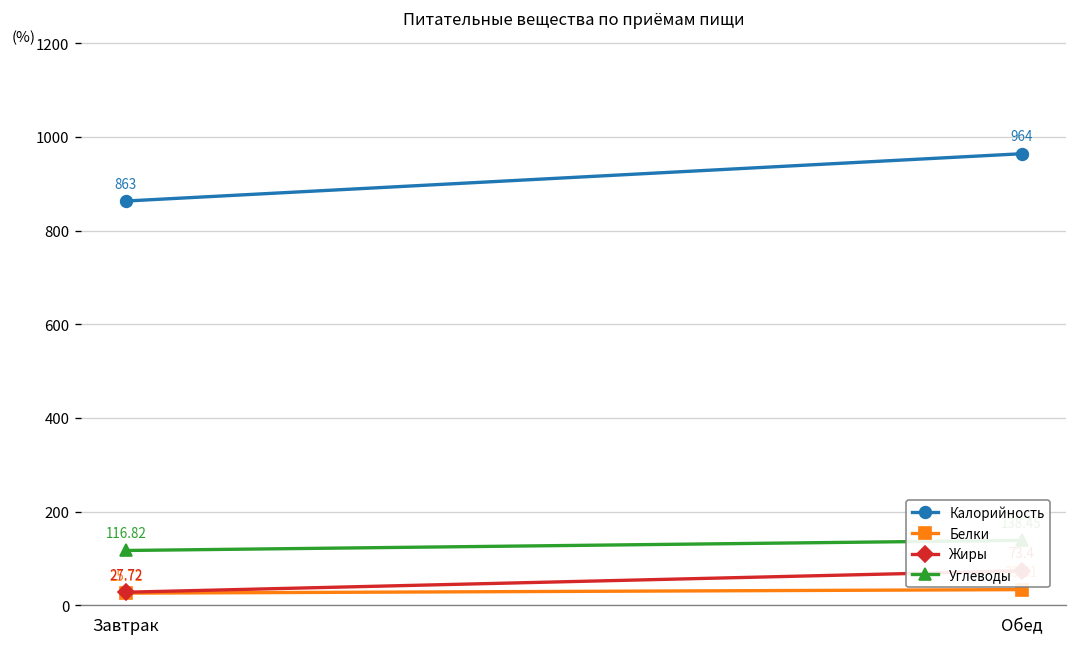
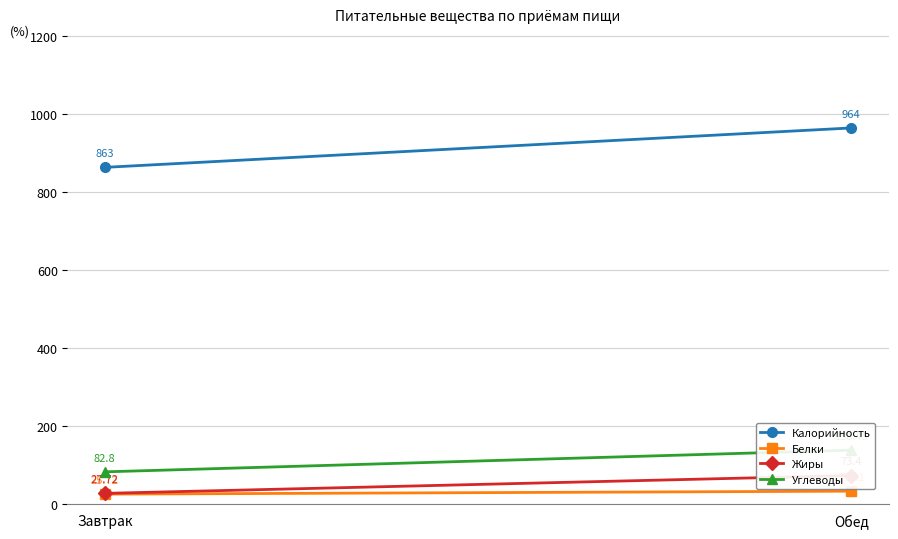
  {
    "Калорийность": {
      "Завтрак": 863,
      "Обед": 964
    },
    "Углеводы": {
-     "Завтрак": 116.82
+     "Завтрак": 82.8
    }
  }
